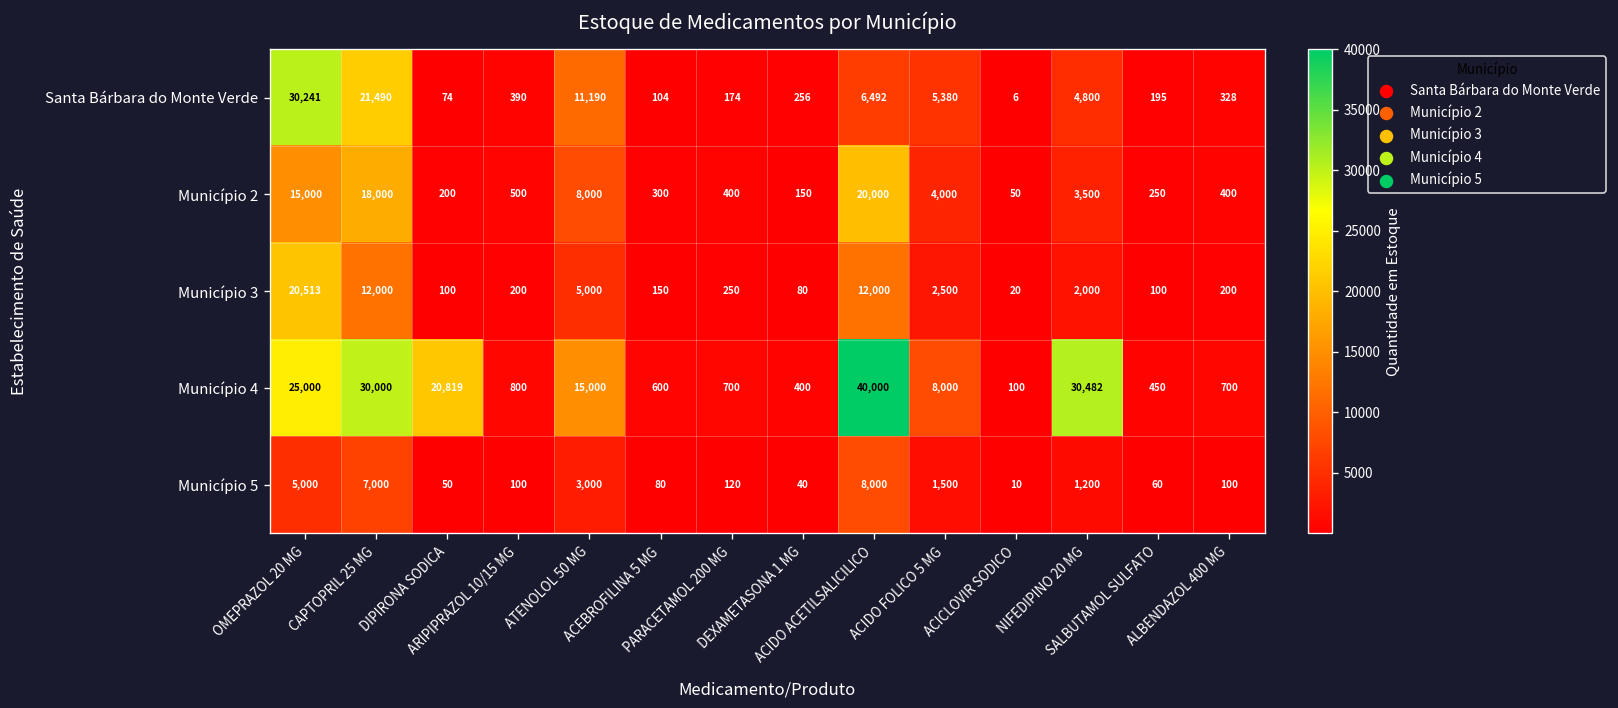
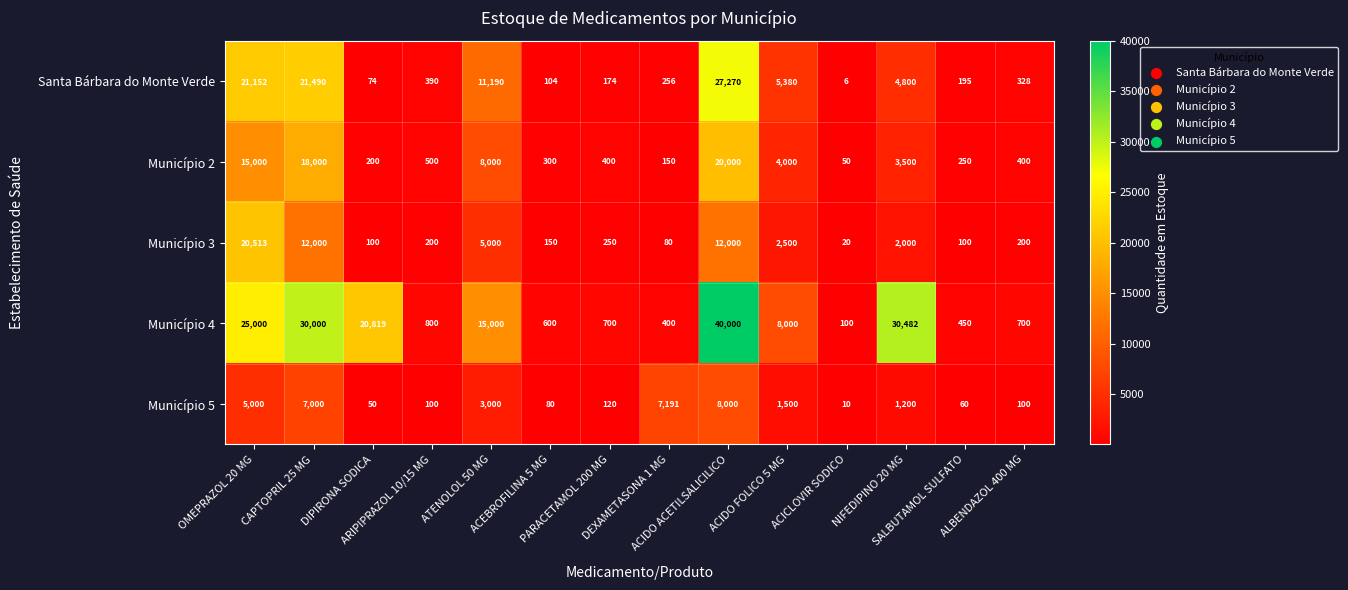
  {
    "Santa Bárbara do Monte Verde": {
-     "OMEPRAZOL 20 MG": "30,241",
+     "OMEPRAZOL 20 MG": "21,152",
      "CAPTOPRIL 25 MG": "21,490",
      "DIPIRONA SODICA": "74",
      "ARIPIPRAZOL 10/15 MG": "390",
      "ATENOLOL 50 MG": "11,190",
      "ACEBROFILINA 5 MG": "104",
      "PARACETAMOL 200 MG": "174",
      "DEXAMETASONA 1 MG": "256",
-     "ACIDO ACETILSALICILICO": "6,492",
+     "ACIDO ACETILSALICILICO": "27,270",
      "ACIDO FOLICO 5 MG": "5,380",
      "ACICLOVIR SODICO": "6",
      "NIFEDIPINO 20 MG": "4,800",
      "SALBUTAMOL SULFATO": "195",
      "ALBENDAZOL 400 MG": "328"
    },
    "Município 2": {
      "OMEPRAZOL 20 MG": "15,000",
      "CAPTOPRIL 25 MG": "18,000",
      "DIPIRONA SODICA": "200",
      "ARIPIPRAZOL 10/15 MG": "500",
      "ATENOLOL 50 MG": "8,000",
      "ACEBROFILINA 5 MG": "300",
      "PARACETAMOL 200 MG": "400",
      "DEXAMETASONA 1 MG": "150",
      "ACIDO ACETILSALICILICO": "20,000",
      "ACIDO FOLICO 5 MG": "4,000",
      "ACICLOVIR SODICO": "50",
      "NIFEDIPINO 20 MG": "3,500",
      "SALBUTAMOL SULFATO": "250",
      "ALBENDAZOL 400 MG": "400"
    },
    "Município 3": {
      "OMEPRAZOL 20 MG": "20,513",
      "CAPTOPRIL 25 MG": "12,000",
      "DIPIRONA SODICA": "100",
      "ARIPIPRAZOL 10/15 MG": "200",
      "ATENOLOL 50 MG": "5,000",
      "ACEBROFILINA 5 MG": "150",
      "PARACETAMOL 200 MG": "250",
      "DEXAMETASONA 1 MG": "80",
      "ACIDO ACETILSALICILICO": "12,000",
      "ACIDO FOLICO 5 MG": "2,500",
      "ACICLOVIR SODICO": "20",
      "NIFEDIPINO 20 MG": "2,000",
      "SALBUTAMOL SULFATO": "100",
      "ALBENDAZOL 400 MG": "200"
    },
    "Município 4": {
      "OMEPRAZOL 20 MG": "25,000",
      "CAPTOPRIL 25 MG": "30,000",
      "DIPIRONA SODICA": "20,819",
      "ARIPIPRAZOL 10/15 MG": "800",
      "ATENOLOL 50 MG": "15,000",
      "ACEBROFILINA 5 MG": "600",
      "PARACETAMOL 200 MG": "700",
      "DEXAMETASONA 1 MG": "400",
      "ACIDO ACETILSALICILICO": "40,000",
      "ACIDO FOLICO 5 MG": "8,000",
      "ACICLOVIR SODICO": "100",
      "NIFEDIPINO 20 MG": "30,482",
      "SALBUTAMOL SULFATO": "450",
      "ALBENDAZOL 400 MG": "700"
    },
    "Município 5": {
      "OMEPRAZOL 20 MG": "5,000",
      "CAPTOPRIL 25 MG": "7,000",
      "DIPIRONA SODICA": "50",
      "ARIPIPRAZOL 10/15 MG": "100",
      "ATENOLOL 50 MG": "3,000",
      "ACEBROFILINA 5 MG": "80",
      "PARACETAMOL 200 MG": "120",
-     "DEXAMETASONA 1 MG": "40",
+     "DEXAMETASONA 1 MG": "7,191",
      "ACIDO ACETILSALICILICO": "8,000",
      "ACIDO FOLICO 5 MG": "1,500",
      "ACICLOVIR SODICO": "10",
      "NIFEDIPINO 20 MG": "1,200",
      "SALBUTAMOL SULFATO": "60",
      "ALBENDAZOL 400 MG": "100"
    }
  }
